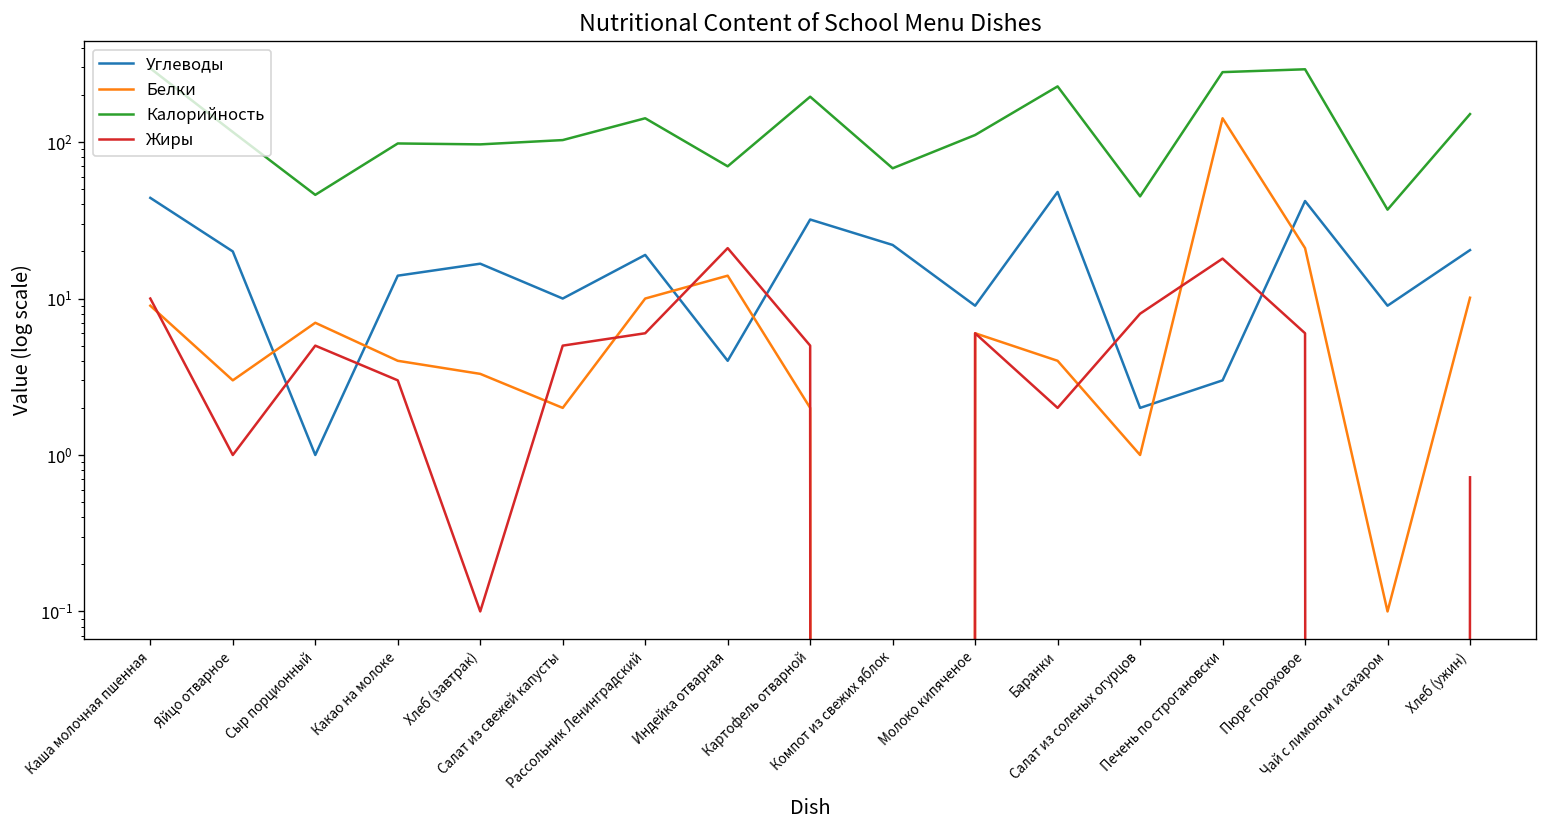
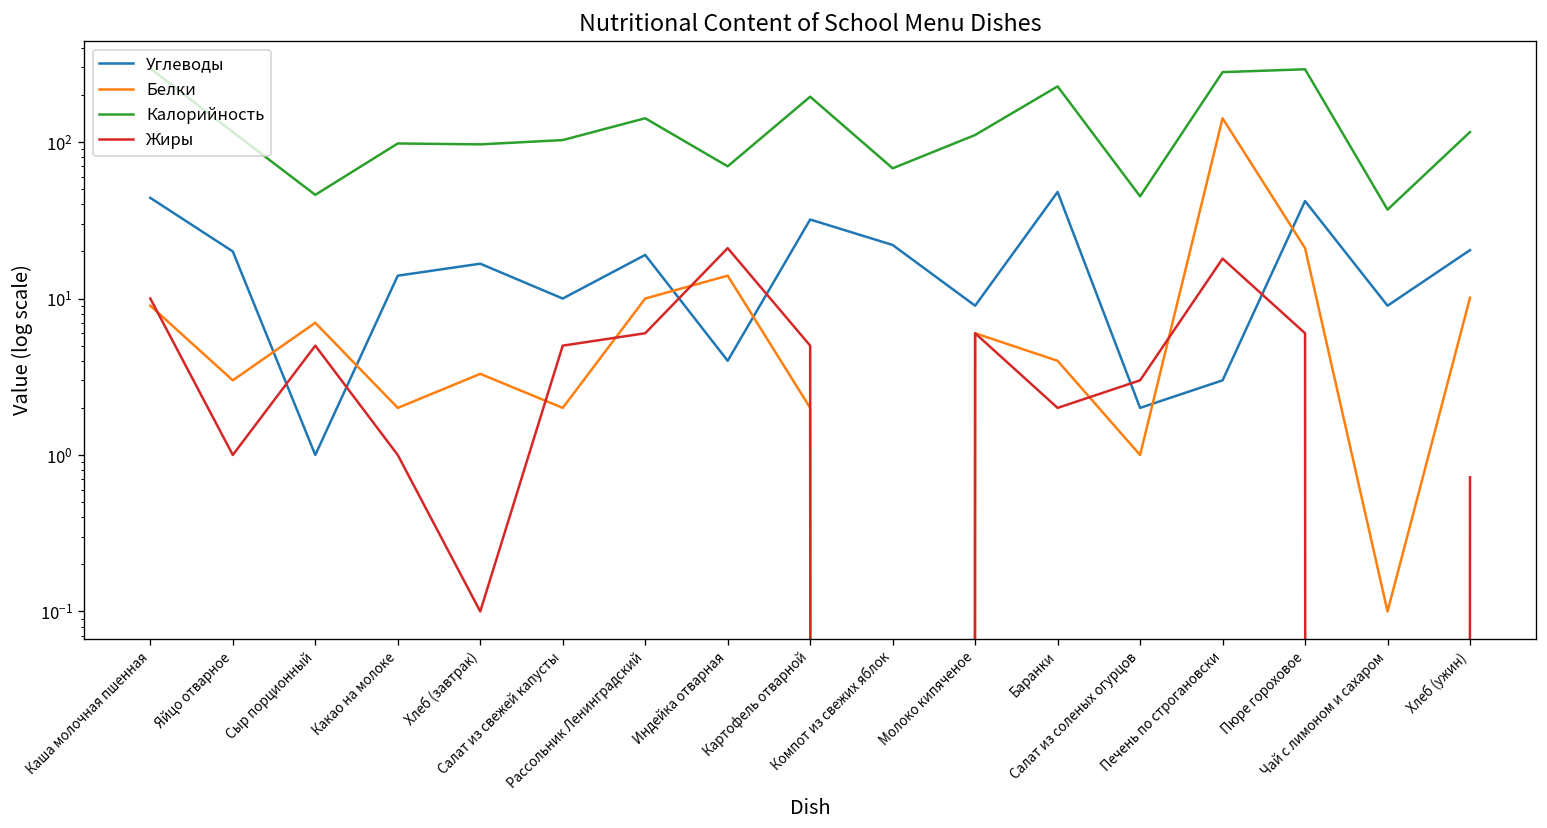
  {
    "Углеводы": {
      "Каша молочная пшенная": 44,
      "Яйцо отварное": 20,
      "Сыр порционный": 1,
      "Какао на молоке": 14,
      "Хлеб (завтрак)": 17,
      "Салат из свежей капусты": 10,
      "Рассольник Ленинградский": 19,
      "Индейка отварная": 4,
      "Картофель отварной": 32,
      "Компот из свежих яблок": 22,
      "Молоко кипяченое": 9,
      "Баранки": 48,
      "Салат из соленых огурцов": 2,
      "Печень по строгановски": 3,
      "Пюре гороховое": 42,
      "Чай с лимоном и сахаром": 9,
      "Хлеб (ужин)": 20
    },
    "Белки": {
      "Каша молочная пшенная": 9,
      "Яйцо отварное": 3,
      "Сыр порционный": 7,
-     "Какао на молоке": 4,
+     "Какао на молоке": 2,
      "Хлеб (завтрак)": 3.3,
      "Салат из свежей капусты": 2,
      "Рассольник Ленинградский": 10,
      "Индейка отварная": 14,
      "Картофель отварной": 2,
      "Баранки": 4,
      "Салат из соленых огурцов": 1,
      "Печень по строгановски": 140,
      "Пюре гороховое": 21,
      "Чай с лимоном и сахаром": 0.10,
      "Хлеб (ужин)": 10
    },
    "Калорийность": {
      "Сыр порционный": 46,
      "Какао на молоке": 100,
      "Хлеб (завтрак)": 100,
      "Салат из свежей капусты": 100,
      "Рассольник Ленинградский": 140,
      "Индейка отварная": 70,
      "Картофель отварной": 200,
      "Компот из свежих яблок": 70,
      "Молоко кипяченое": 110,
      "Баранки": 230,
      "Салат из соленых огурцов": 45,
      "Печень по строгановски": 280,
      "Пюре гороховое": 290,
      "Чай с лимоном и сахаром": 37,
-     "Хлеб (ужин)": 150
+     "Хлеб (ужин)": 120
    },
    "Жиры": {
      "Каша молочная пшенная": 10,
      "Яйцо отварное": 1,
      "Сыр порционный": 5,
-     "Какао на молоке": 3,
+     "Какао на молоке": 1,
      "Хлеб (завтрак)": 0.10,
      "Салат из свежей капусты": 5,
      "Рассольник Ленинградский": 6,
      "Индейка отварная": 21,
      "Картофель отварной": 5,
      "Баранки": 2,
-     "Салат из соленых огурцов": 8,
+     "Салат из соленых огурцов": 3,
      "Печень по строгановски": 18,
      "Пюре гороховое": 6,
      "Хлеб (ужин)": 0.7
    }
  }
